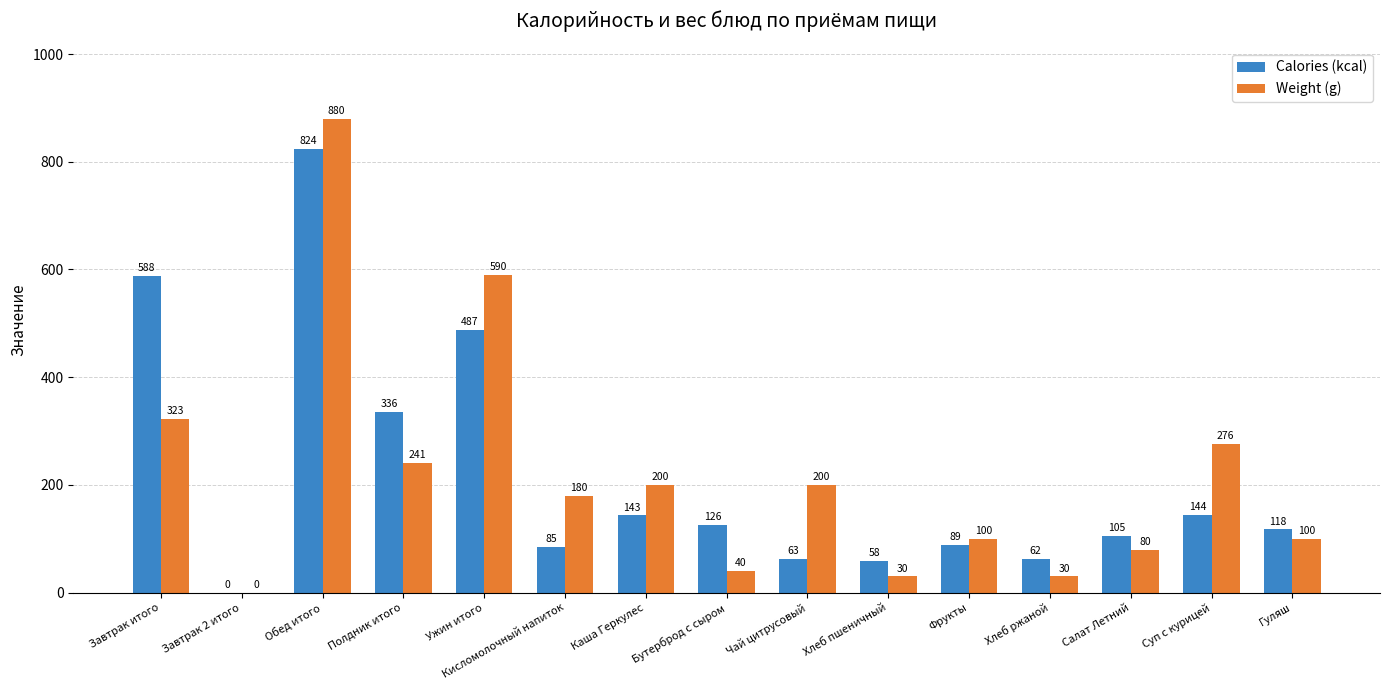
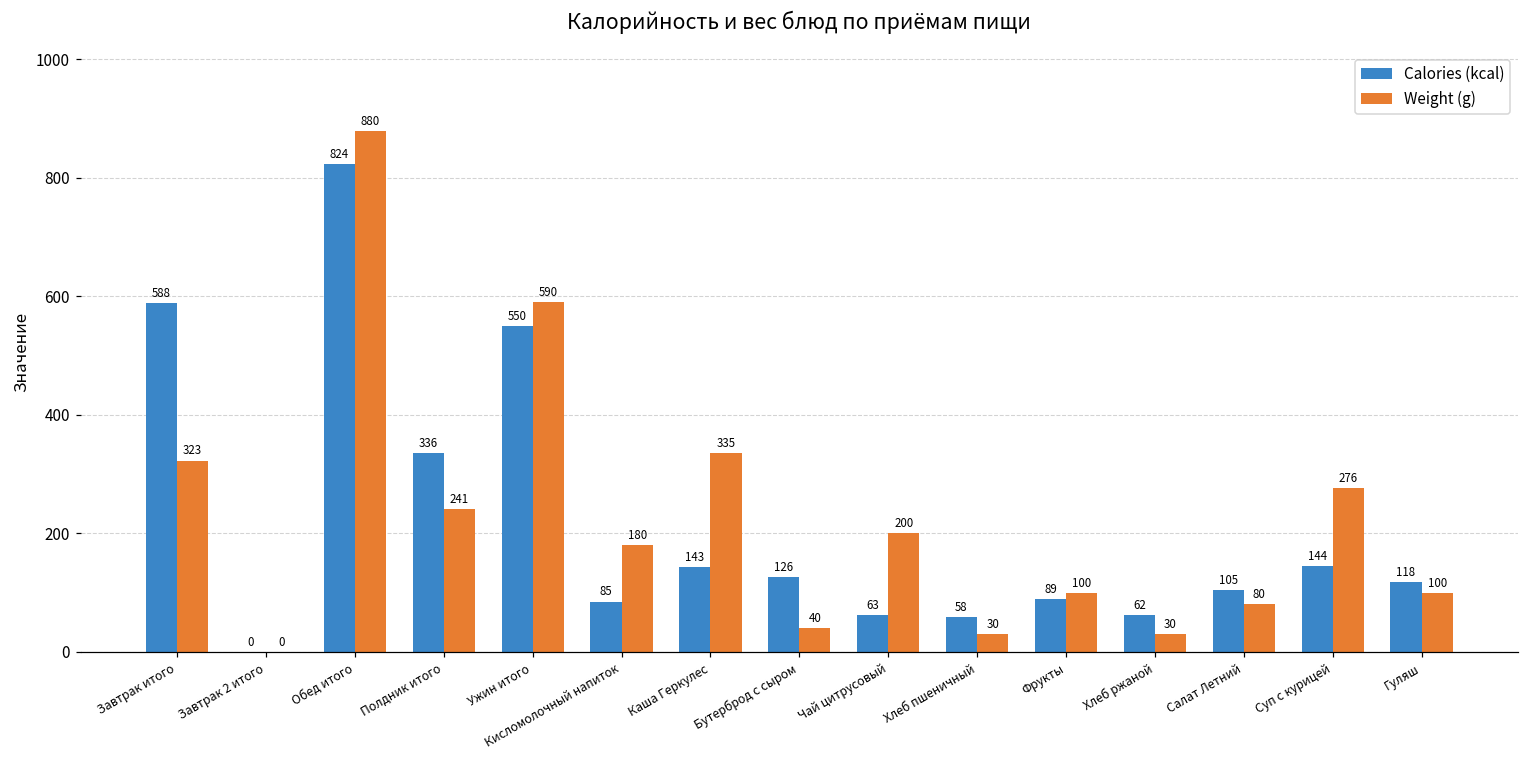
  {
    "Calories (kcal)": {
      "Завтрак итого": 588,
      "Завтрак 2 итого": 0,
      "Обед итого": 824,
      "Полдник итого": 336,
-     "Ужин итого": 487,
+     "Ужин итого": 550,
      "Кисломолочный напиток": 85,
      "Каша Геркулес": 143,
      "Бутерброд с сыром": 126,
      "Чай цитрусовый": 63,
      "Хлеб пшеничный": 58,
      "Фрукты": 89,
      "Хлеб ржаной": 62,
      "Салат Летний": 105,
      "Суп с курицей": 144,
      "Гуляш": 118
    },
    "Weight (g)": {
      "Завтрак итого": 323,
      "Завтрак 2 итого": 0,
      "Обед итого": 880,
      "Полдник итого": 241,
      "Ужин итого": 590,
      "Кисломолочный напиток": 180,
-     "Каша Геркулес": 200,
+     "Каша Геркулес": 335,
      "Бутерброд с сыром": 40,
      "Чай цитрусовый": 200,
      "Хлеб пшеничный": 30,
      "Фрукты": 100,
      "Хлеб ржаной": 30,
      "Салат Летний": 80,
      "Суп с курицей": 276,
      "Гуляш": 100
    }
  }
